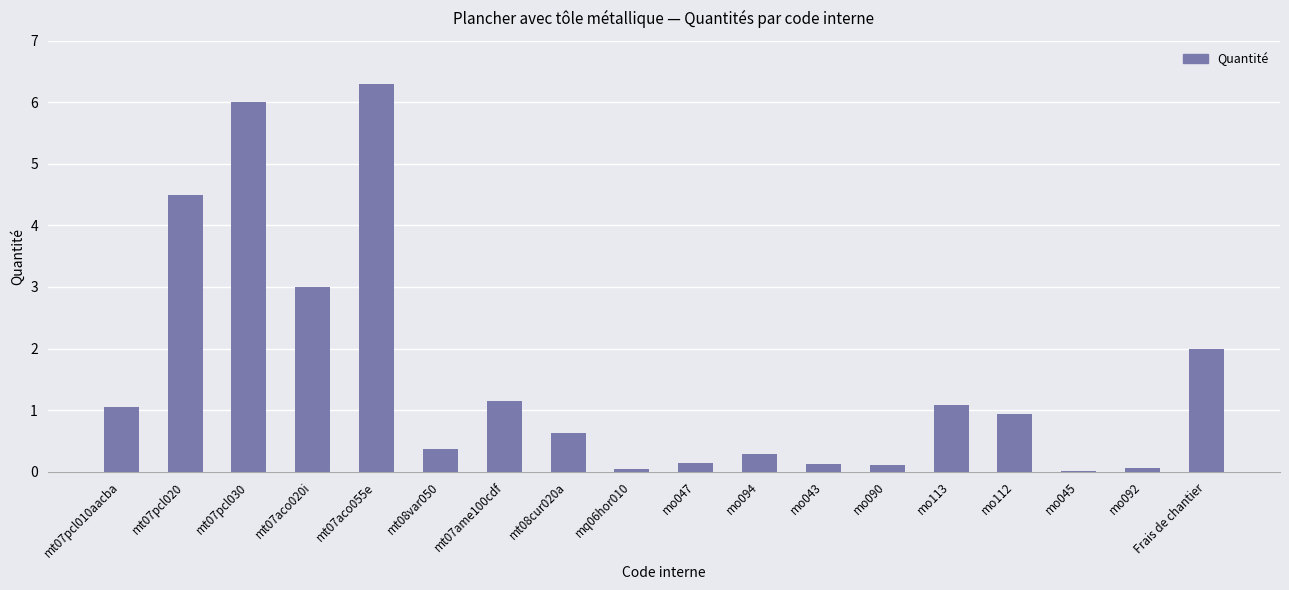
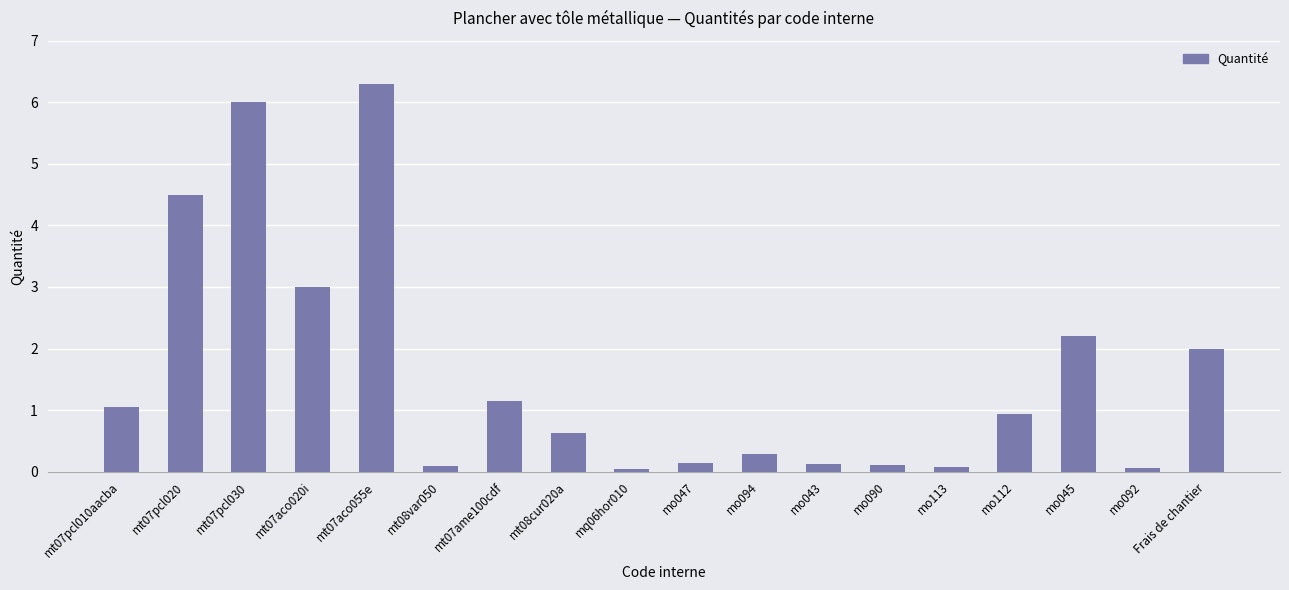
  {
    "mt07pcl010aacba": 1.1,
    "mt07pcl020": 4.5,
    "mt07pcl030": 6.0,
    "mt07aco020i": 3.0,
    "mt07aco055e": 6.3,
-   "mt08var050": 0.4,
+   "mt08var050": 0.1,
    "mt07ame100cdf": 1.2,
    "mt08cur020a": 0.6,
    "mo047": 0.1,
    "mo094": 0.3,
    "mo043": 0.1,
    "mo090": 0.1,
-   "mo113": 1.1,
+   "mo113": 0.1,
    "mo112": 0.9,
-   "mo045": 0.0,
+   "mo045": 2.2,
    "mo092": 0.1,
    "Frais de chantier": 2.0
  }
